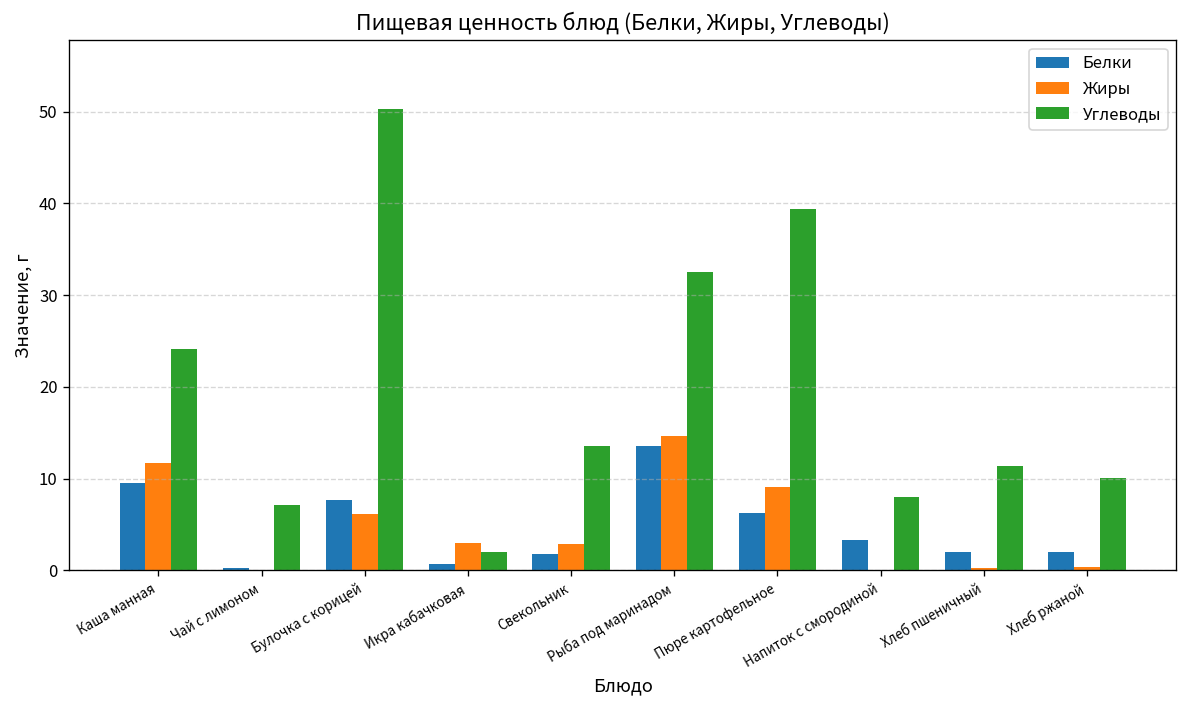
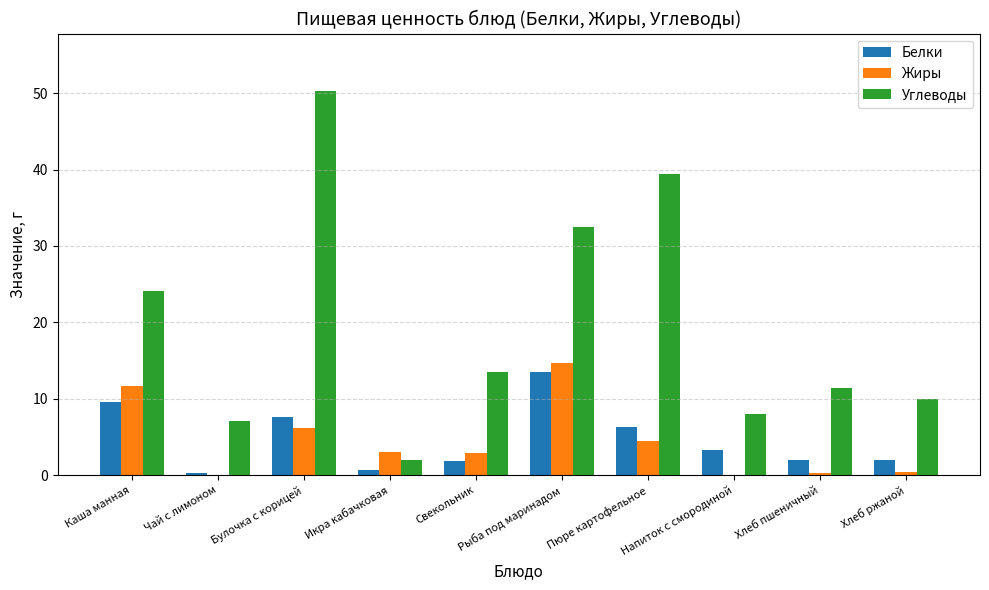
  {
    "Белки": {
      "Каша манная": 10,
      "Булочка с корицей": 8,
      "Икра кабачковая": 1,
      "Свекольник": 2,
      "Рыба под маринадом": 14,
      "Пюре картофельное": 6,
      "Напиток с смородиной": 3,
      "Хлеб пшеничный": 2,
      "Хлеб ржаной": 2
    },
    "Жиры": {
      "Каша манная": 12,
      "Чай с лимоном": 0,
      "Булочка с корицей": 6,
      "Икра кабачковая": 3,
      "Свекольник": 3,
      "Рыба под маринадом": 15,
-     "Пюре картофельное": 9,
+     "Пюре картофельное": 4,
      "Хлеб ржаной": 0
    },
    "Углеводы": {
      "Каша манная": 24,
      "Чай с лимоном": 7,
      "Булочка с корицей": 50,
      "Икра кабачковая": 2,
      "Свекольник": 14,
      "Рыба под маринадом": 33,
      "Пюре картофельное": 39,
      "Напиток с смородиной": 8,
      "Хлеб пшеничный": 11,
      "Хлеб ржаной": 10
    }
  }
